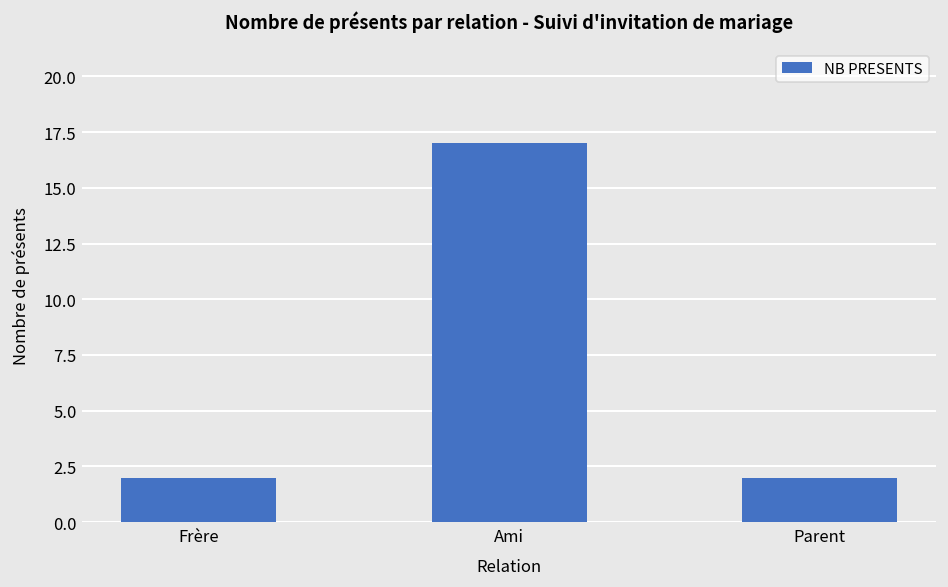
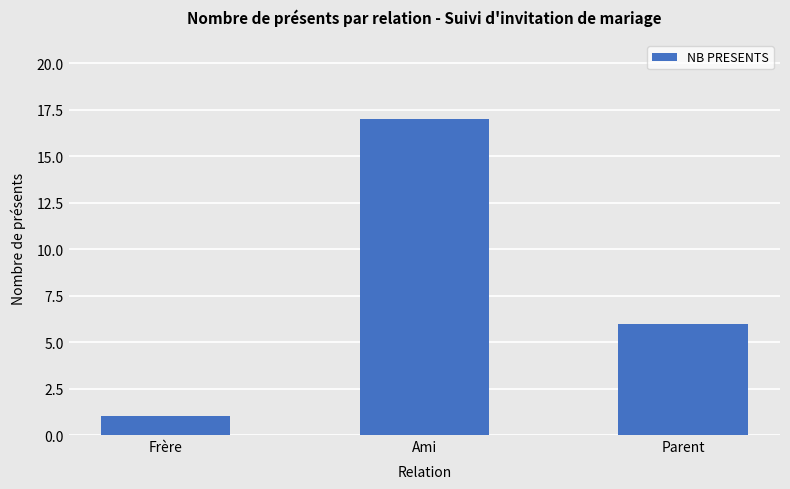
  {
-   "Frère": 2,
+   "Frère": 1,
    "Ami": 17,
-   "Parent": 2
+   "Parent": 6
  }
